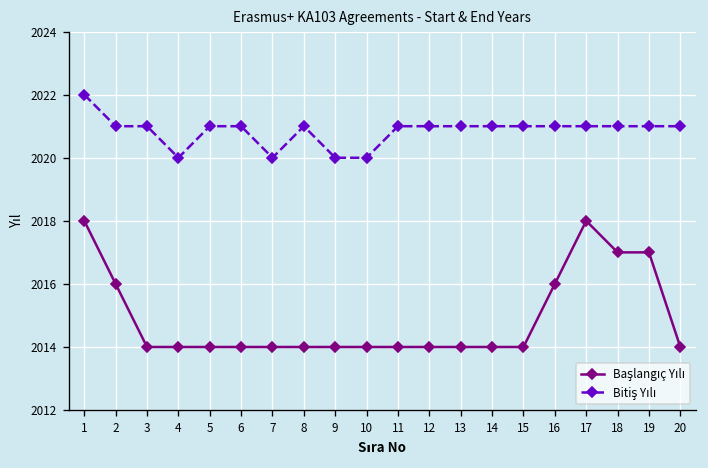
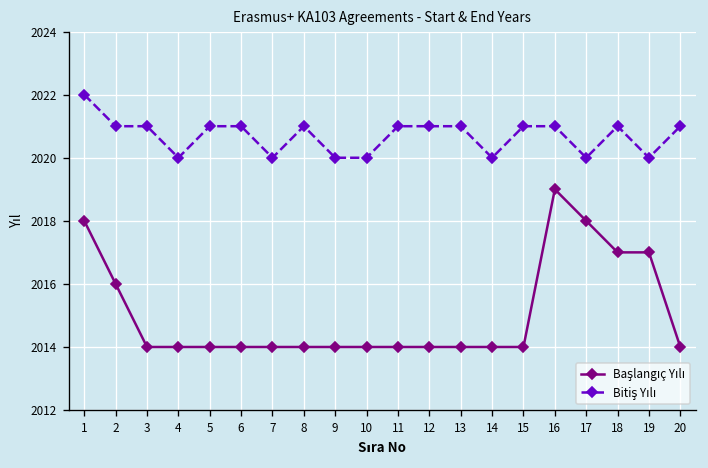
  {
    "Başlangıç Yılı": {
      "1": 2018,
      "2": 2016,
      "3": 2014,
      "4": 2014,
      "5": 2014,
      "6": 2014,
      "7": 2014,
      "8": 2014,
      "9": 2014,
      "10": 2014,
      "11": 2014,
      "12": 2014,
      "13": 2014,
      "14": 2014,
      "15": 2014,
-     "16": 2016,
+     "16": 2019,
      "17": 2018,
      "18": 2017,
      "19": 2017,
      "20": 2014
    },
    "Bitiş Yılı": {
      "1": 2022,
      "2": 2021,
      "3": 2021,
      "4": 2020,
      "5": 2021,
      "6": 2021,
      "7": 2020,
      "8": 2021,
      "9": 2020,
      "10": 2020,
      "11": 2021,
      "12": 2021,
      "13": 2021,
-     "14": 2021,
+     "14": 2020,
      "15": 2021,
      "16": 2021,
-     "17": 2021,
+     "17": 2020,
      "18": 2021,
-     "19": 2021,
+     "19": 2020,
      "20": 2021
    }
  }
